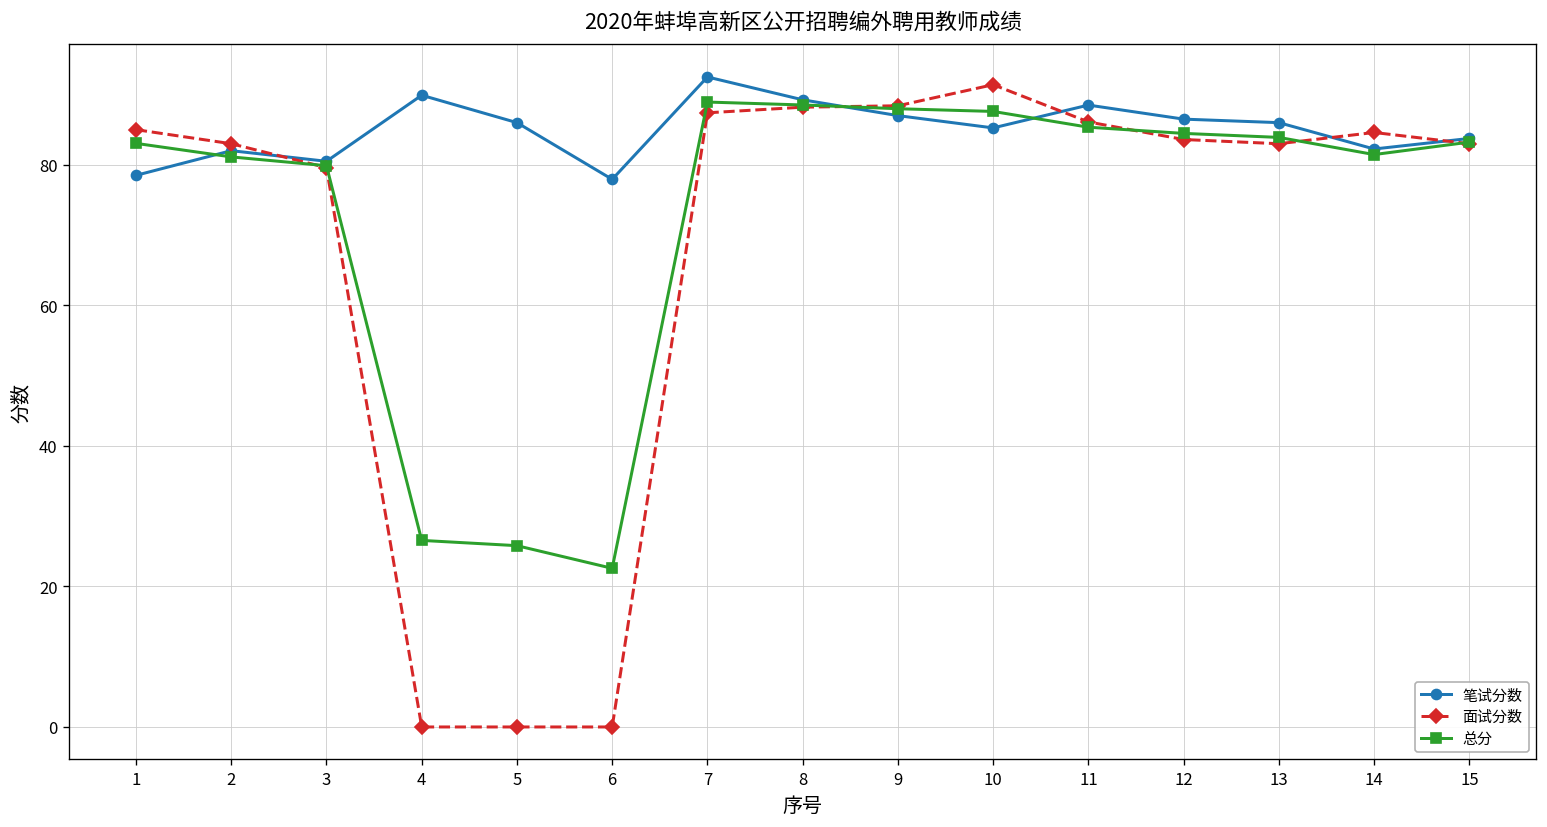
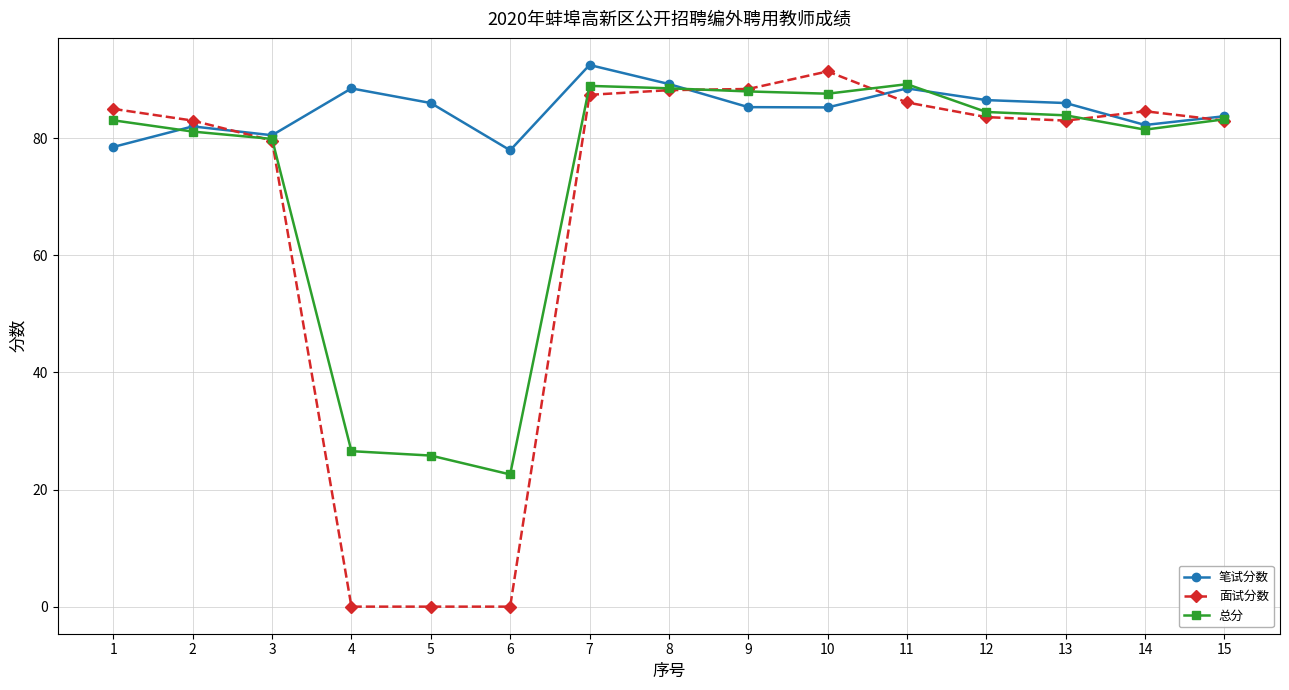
  {
    "笔试分数": {
      "1": 79,
      "2": 82,
      "3": 81,
-     "4": 90,
+     "4": 89,
      "5": 86,
      "6": 78,
      "7": 93,
      "8": 89,
-     "9": 87,
+     "9": 85,
      "10": 85,
      "11": 89,
      "12": 87,
      "13": 86,
      "14": 82,
      "15": 84
    },
    "面试分数": {
      "1": 85,
      "2": 83,
      "4": 0,
      "5": 0,
      "6": 0,
      "7": 87,
      "10": 91,
      "11": 86,
      "12": 84,
      "13": 83,
      "14": 85
    },
    "总分": {
      "1": 83,
      "2": 81,
      "4": 27,
      "5": 26,
      "6": 23,
      "7": 89,
      "10": 88,
-     "11": 85,
+     "11": 89,
      "12": 84,
      "13": 84,
      "14": 81
    }
  }
